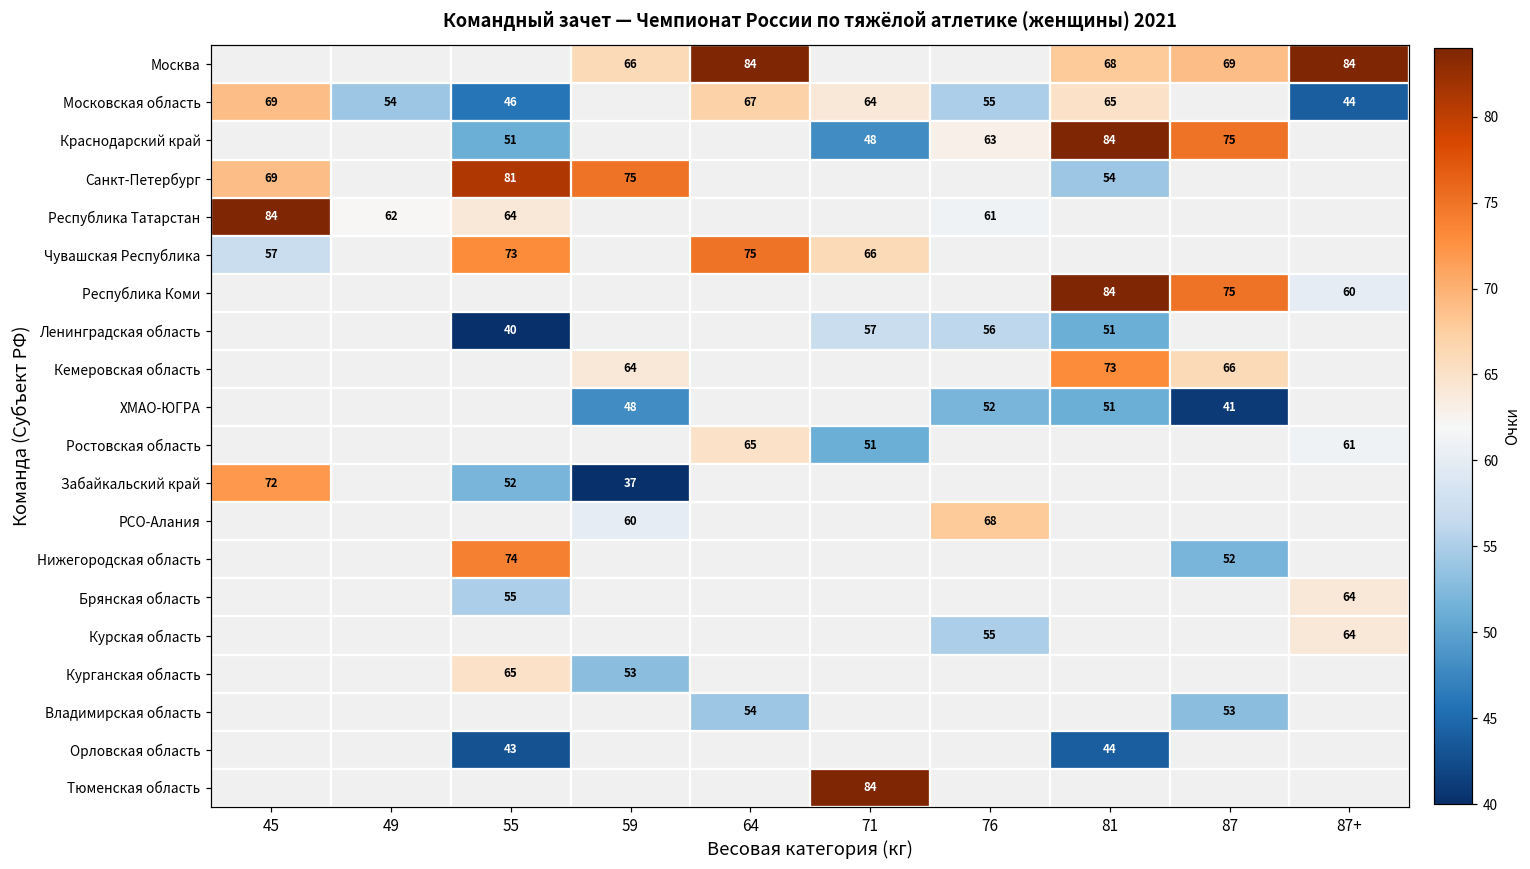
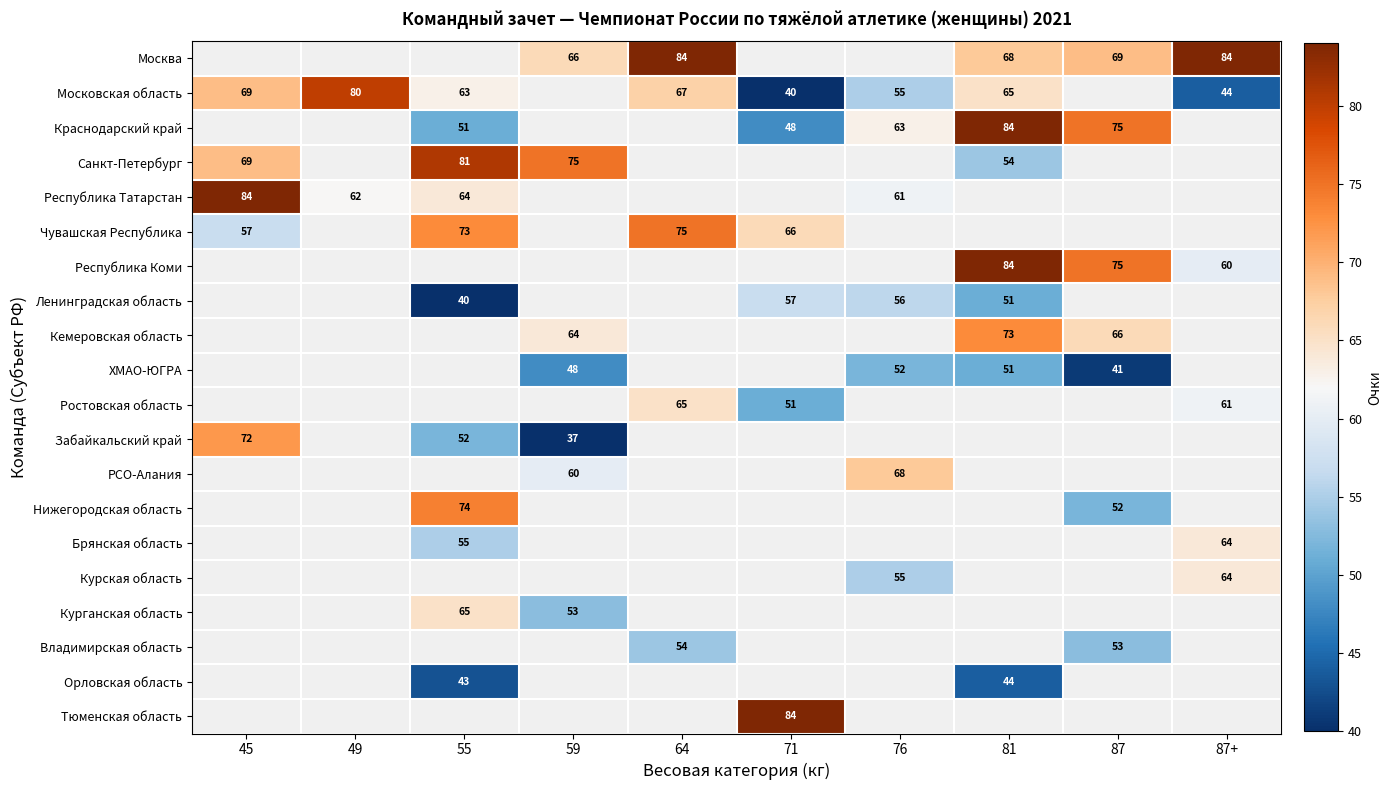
  {
    "Москва": {
      "59": 66,
      "64": 84,
      "81": 68,
      "87": 69,
      "87+": 84
    },
    "Московская область": {
      "45": 69,
-     "49": 54,
-     "55": 46,
+     "49": 80,
+     "55": 63,
      "64": 67,
-     "71": 64,
+     "71": 40,
      "76": 55,
      "81": 65,
      "87+": 44
    },
    "Краснодарский край": {
      "55": 51,
      "71": 48,
      "76": 63,
      "81": 84,
      "87": 75
    },
    "Санкт-Петербург": {
      "45": 69,
      "55": 81,
      "59": 75,
      "81": 54
    },
    "Республика Татарстан": {
      "45": 84,
      "49": 62,
      "55": 64,
      "76": 61
    },
    "Чувашская Республика": {
      "45": 57,
      "55": 73,
      "64": 75,
      "71": 66
    },
    "Республика Коми": {
      "81": 84,
      "87": 75,
      "87+": 60
    },
    "Ленинградская область": {
      "55": 40,
      "71": 57,
      "76": 56,
      "81": 51
    },
    "Кемеровская область": {
      "59": 64,
      "81": 73,
      "87": 66
    },
    "ХМАО-ЮГРА": {
      "59": 48,
      "76": 52,
      "81": 51,
      "87": 41
    },
    "Ростовская область": {
      "64": 65,
      "71": 51,
      "87+": 61
    },
    "Забайкальский край": {
      "45": 72,
      "55": 52,
      "59": 37
    },
    "РСО-Алания": {
      "59": 60,
      "76": 68
    },
    "Нижегородская область": {
      "55": 74,
      "87": 52
    },
    "Брянская область": {
      "55": 55,
      "87+": 64
    },
    "Курская область": {
      "76": 55,
      "87+": 64
    },
    "Курганская область": {
      "55": 65,
      "59": 53
    },
    "Владимирская область": {
      "64": 54,
      "87": 53
    },
    "Орловская область": {
      "55": 43,
      "81": 44
    },
    "Тюменская область": {
      "71": 84
    }
  }
